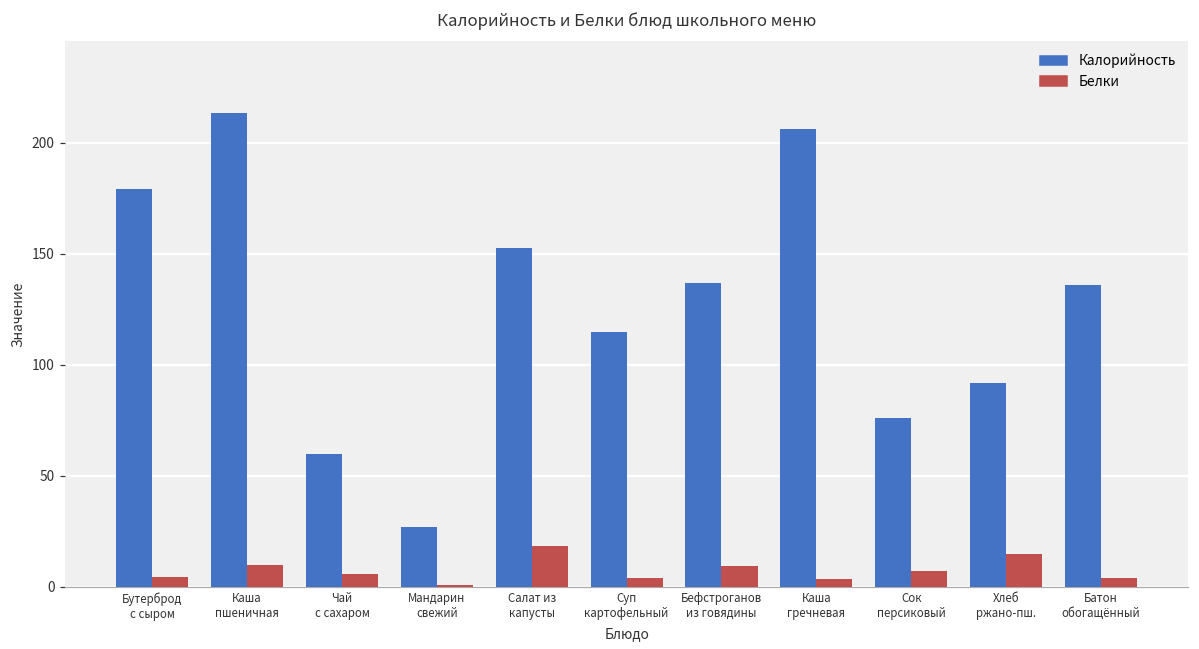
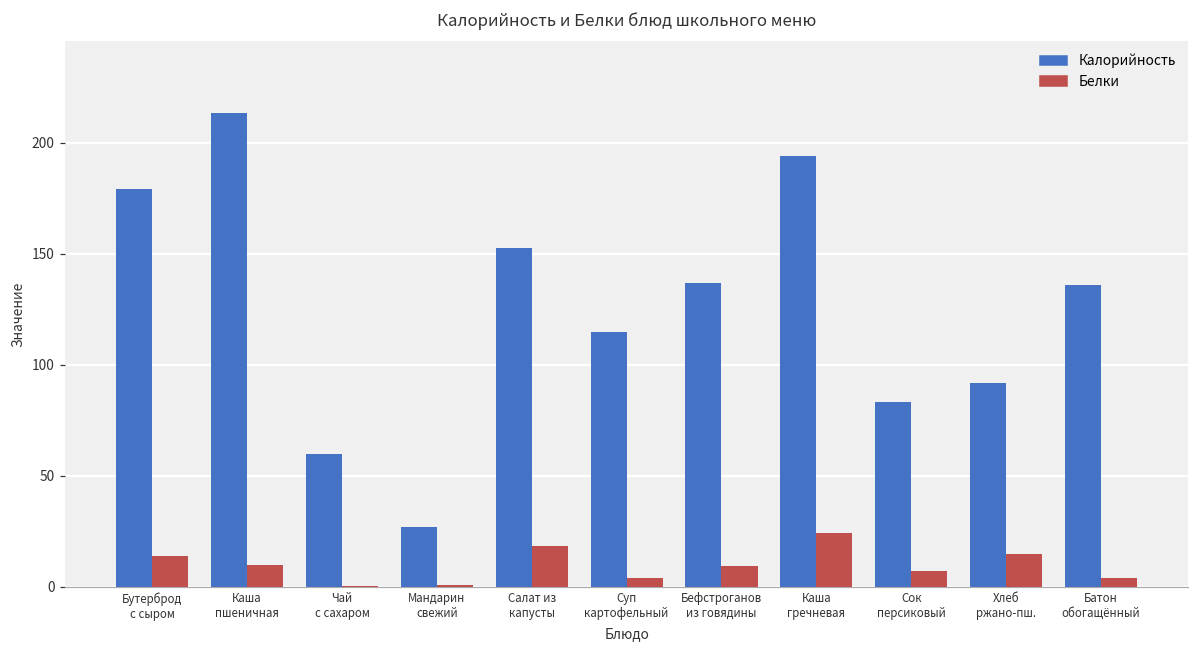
  {
    "Калорийность": {
      "Бутерброд с сыром": 179,
      "Каша пшеничная": 214,
      "Чай с сахаром": 60,
      "Мандарин свежий": 27,
      "Салат из капусты": 153,
      "Суп картофельный": 115,
      "Бефстроганов из говядины": 137,
-     "Каша гречневая": 206,
-     "Сок персиковый": 76,
+     "Каша гречневая": 194,
+     "Сок персиковый": 83,
      "Хлеб ржано-пш.": 92,
      "Батон обогащённый": 136
    },
    "Белки": {
-     "Бутерброд с сыром": 4,
+     "Бутерброд с сыром": 14,
      "Каша пшеничная": 10,
-     "Чай с сахаром": 6,
+     "Чай с сахаром": 0,
      "Салат из капусты": 19,
      "Суп картофельный": 4,
      "Бефстроганов из говядины": 9,
-     "Каша гречневая": 4,
+     "Каша гречневая": 24,
      "Сок персиковый": 7,
      "Хлеб ржано-пш.": 15,
      "Батон обогащённый": 4
    }
  }
